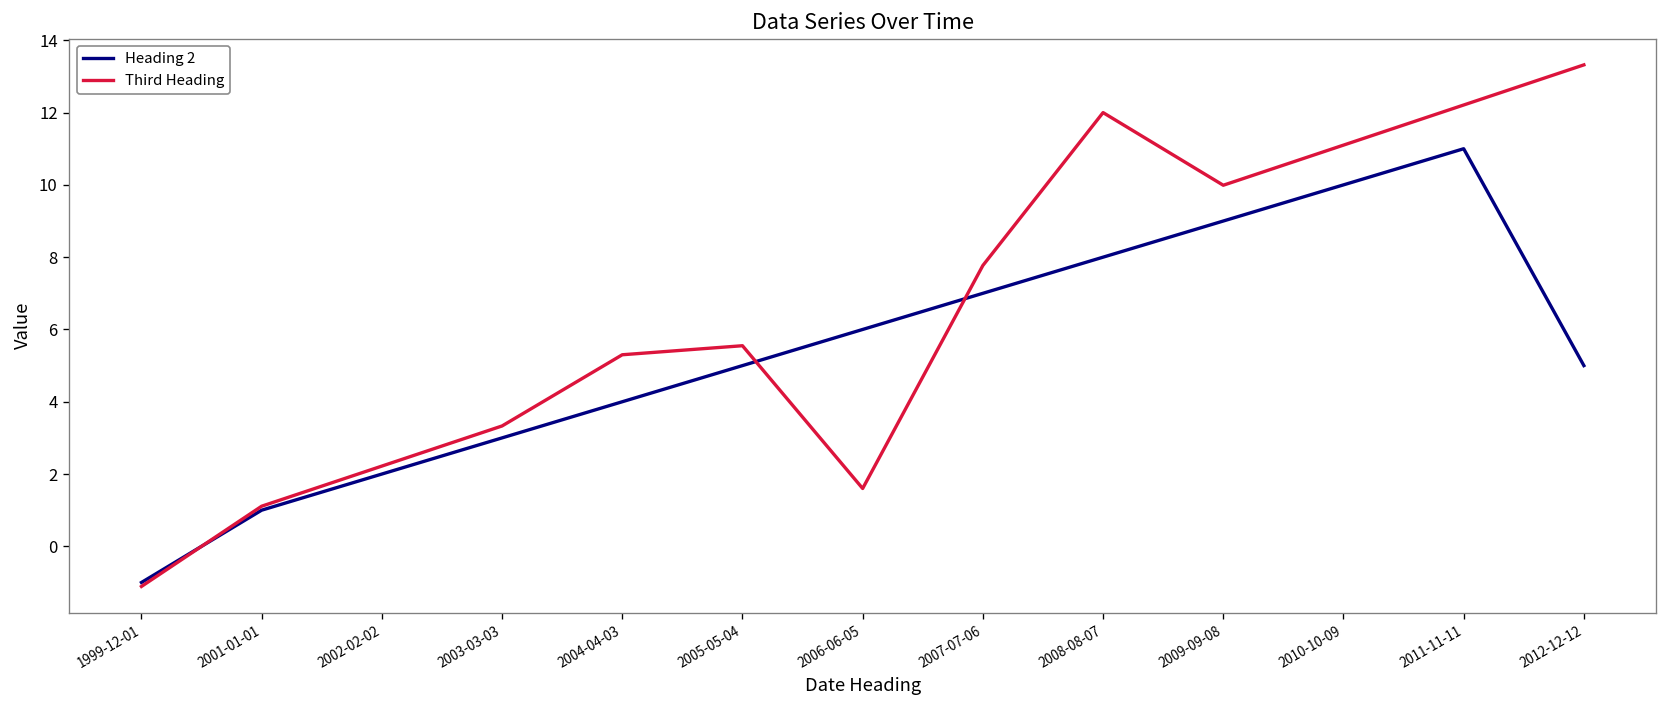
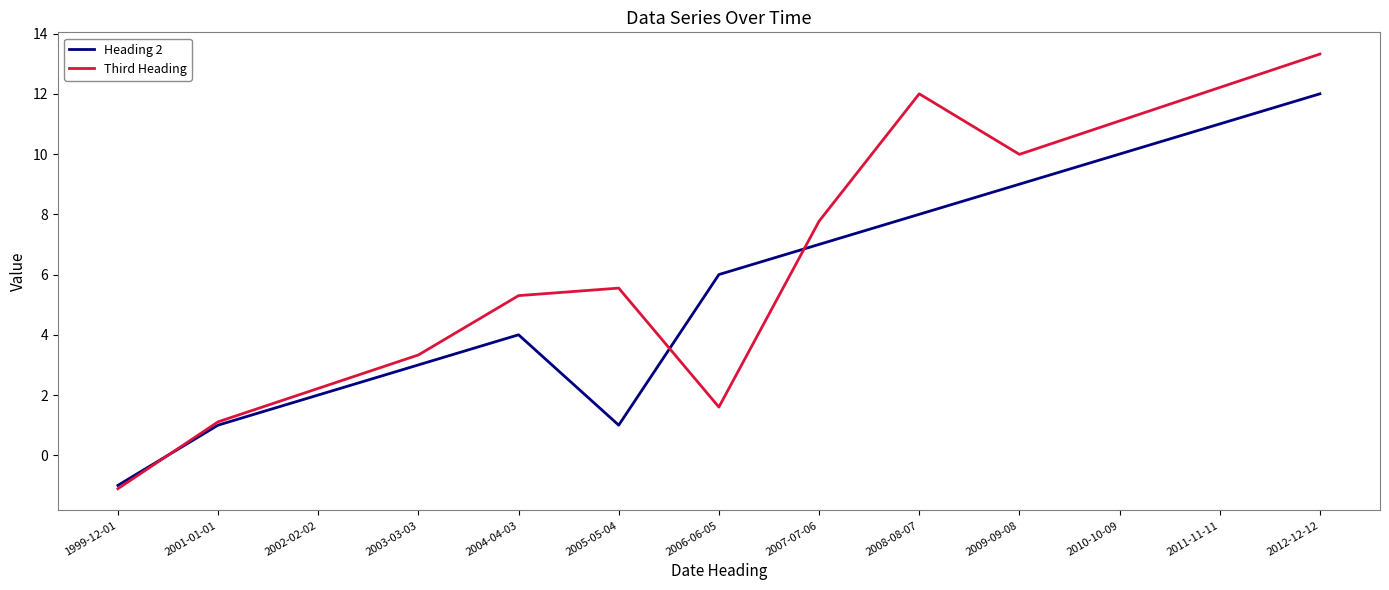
  {
    "Heading 2": {
      "1999-12-01": -1,
      "2001-01-01": 1,
      "2002-02-02": 2,
      "2003-03-03": 3,
      "2004-04-03": 4,
-     "2005-05-04": 5,
+     "2005-05-04": 1,
      "2006-06-05": 6,
      "2007-07-06": 7,
      "2008-08-07": 8,
      "2009-09-08": 9,
      "2010-10-09": 10,
      "2011-11-11": 11,
-     "2012-12-12": 5
+     "2012-12-12": 12
    },
    "Third Heading": {
      "1999-12-01": -1.1,
      "2001-01-01": 1.1,
      "2002-02-02": 2.2,
      "2003-03-03": 3.3,
      "2004-04-03": 5.3,
      "2005-05-04": 5.6,
      "2006-06-05": 1.6,
      "2007-07-06": 7.8,
      "2008-08-07": 12,
      "2009-09-08": 10,
      "2010-10-09": 11.1,
      "2011-11-11": 12.2,
      "2012-12-12": 13.3
    }
  }
